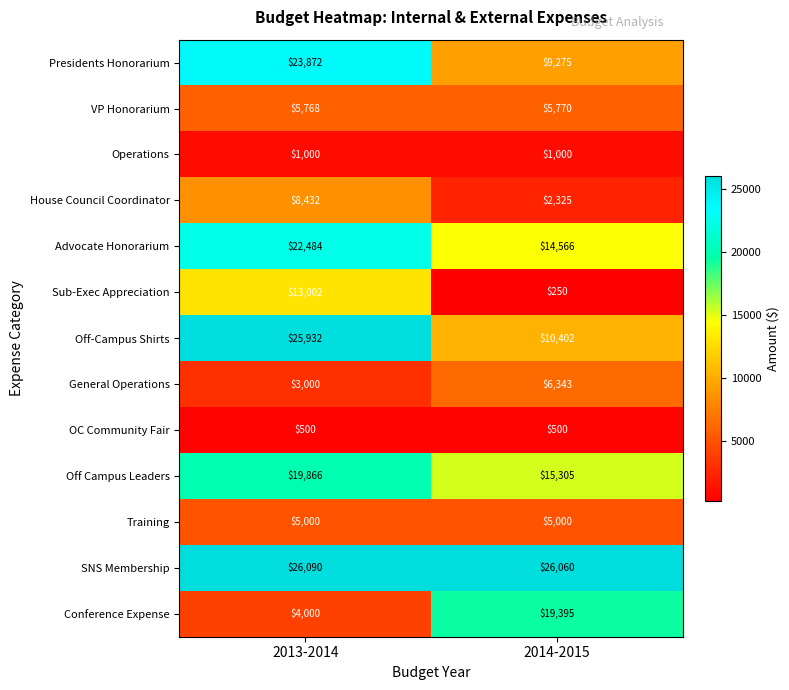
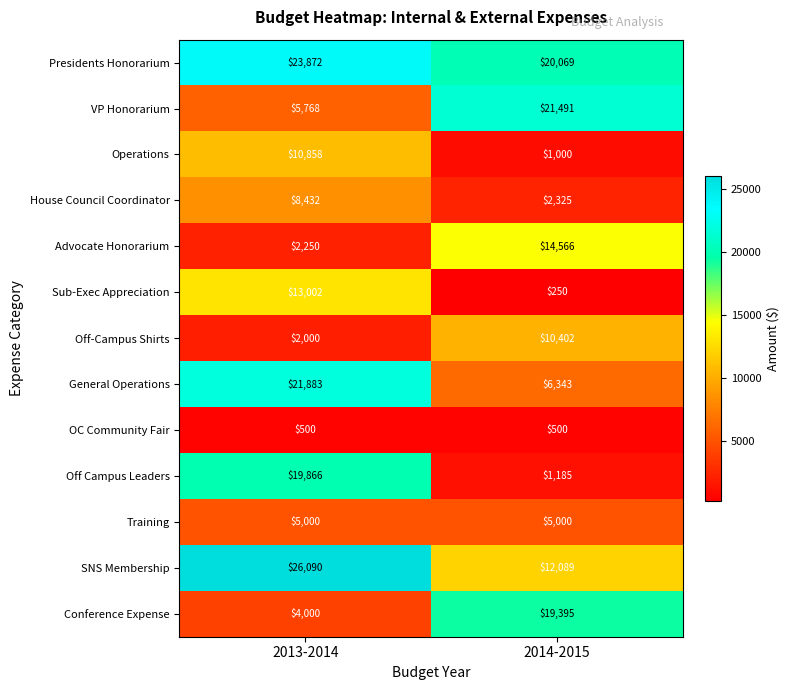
  {
    "Presidents Honorarium": {
      "2013-2014": "$23,872",
-     "2014-2015": "$9,275"
+     "2014-2015": "$20,069"
    },
    "VP Honorarium": {
      "2013-2014": "$5,768",
-     "2014-2015": "$5,770"
+     "2014-2015": "$21,491"
    },
    "Operations": {
-     "2013-2014": "$1,000",
+     "2013-2014": "$10,858",
      "2014-2015": "$1,000"
    },
    "House Council Coordinator": {
      "2013-2014": "$8,432",
      "2014-2015": "$2,325"
    },
    "Advocate Honorarium": {
-     "2013-2014": "$22,484",
+     "2013-2014": "$2,250",
      "2014-2015": "$14,566"
    },
    "Sub-Exec Appreciation": {
      "2013-2014": "$13,002",
      "2014-2015": "$250"
    },
    "Off-Campus Shirts": {
-     "2013-2014": "$25,932",
+     "2013-2014": "$2,000",
      "2014-2015": "$10,402"
    },
    "General Operations": {
-     "2013-2014": "$3,000",
+     "2013-2014": "$21,883",
      "2014-2015": "$6,343"
    },
    "OC Community Fair": {
      "2013-2014": "$500",
      "2014-2015": "$500"
    },
    "Off Campus Leaders": {
      "2013-2014": "$19,866",
-     "2014-2015": "$15,305"
+     "2014-2015": "$1,185"
    },
    "Training": {
      "2013-2014": "$5,000",
      "2014-2015": "$5,000"
    },
    "SNS Membership": {
      "2013-2014": "$26,090",
-     "2014-2015": "$26,060"
+     "2014-2015": "$12,089"
    },
    "Conference Expense": {
      "2013-2014": "$4,000",
      "2014-2015": "$19,395"
    }
  }
